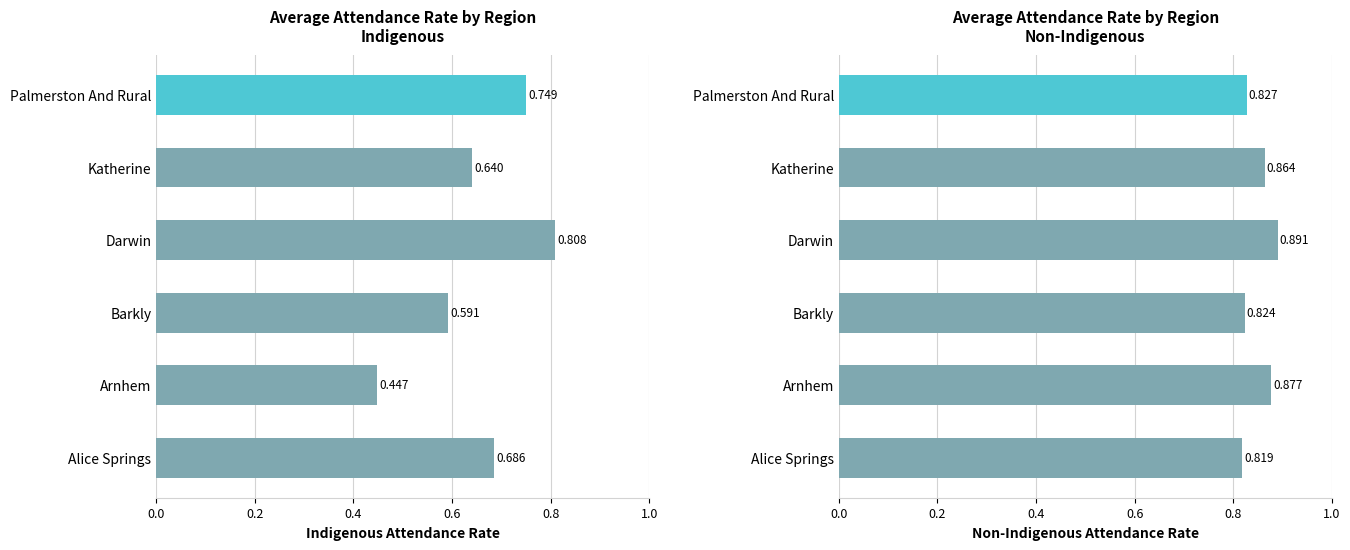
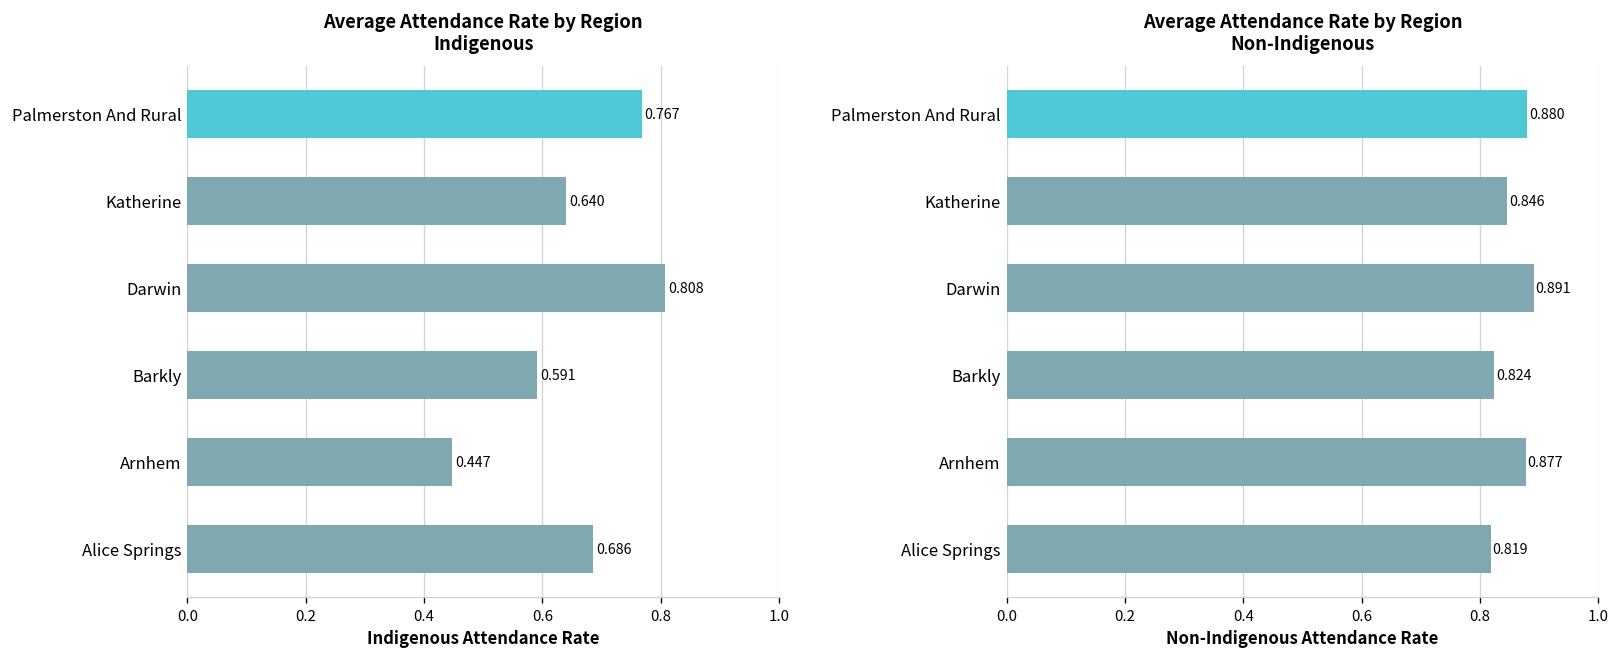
  {
    "Average Attendance Rate by Region Indigenous": {
-     "Palmerston And Rural": 0.749,
+     "Palmerston And Rural": 0.767,
      "Katherine": 0.640,
      "Darwin": 0.808,
      "Barkly": 0.591,
      "Arnhem": 0.447,
      "Alice Springs": 0.686
    },
    "Average Attendance Rate by Region Non-Indigenous": {
-     "Palmerston And Rural": 0.827,
-     "Katherine": 0.864,
+     "Palmerston And Rural": 0.880,
+     "Katherine": 0.846,
      "Darwin": 0.891,
      "Barkly": 0.824,
      "Arnhem": 0.877,
      "Alice Springs": 0.819
    }
  }
